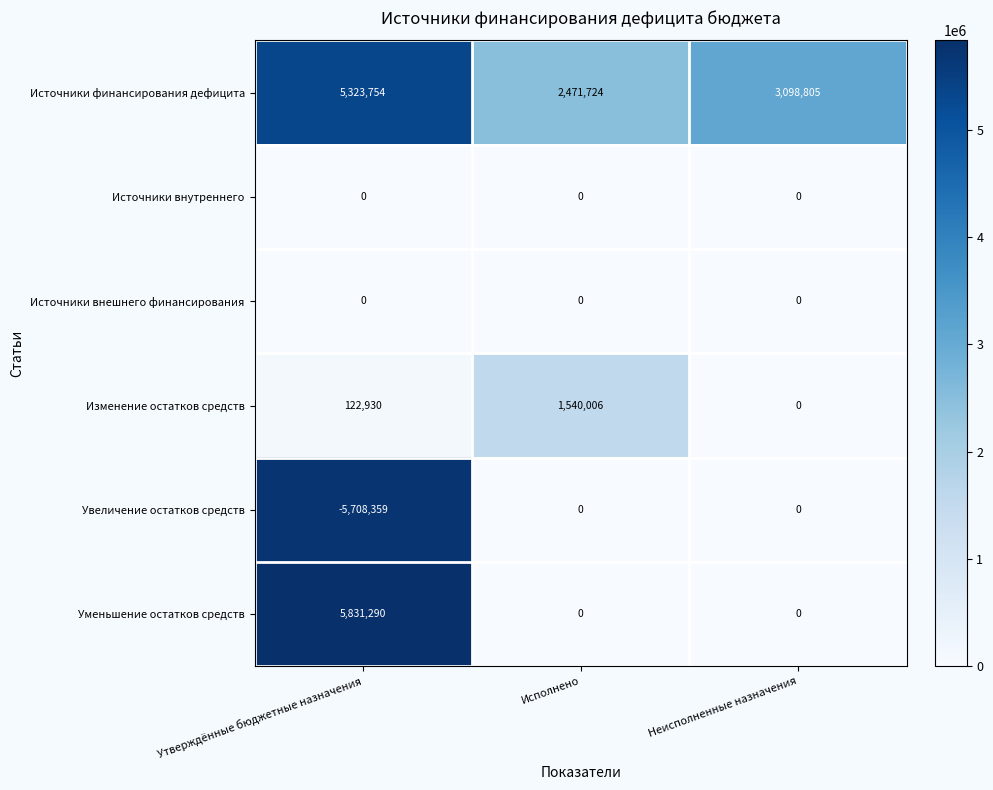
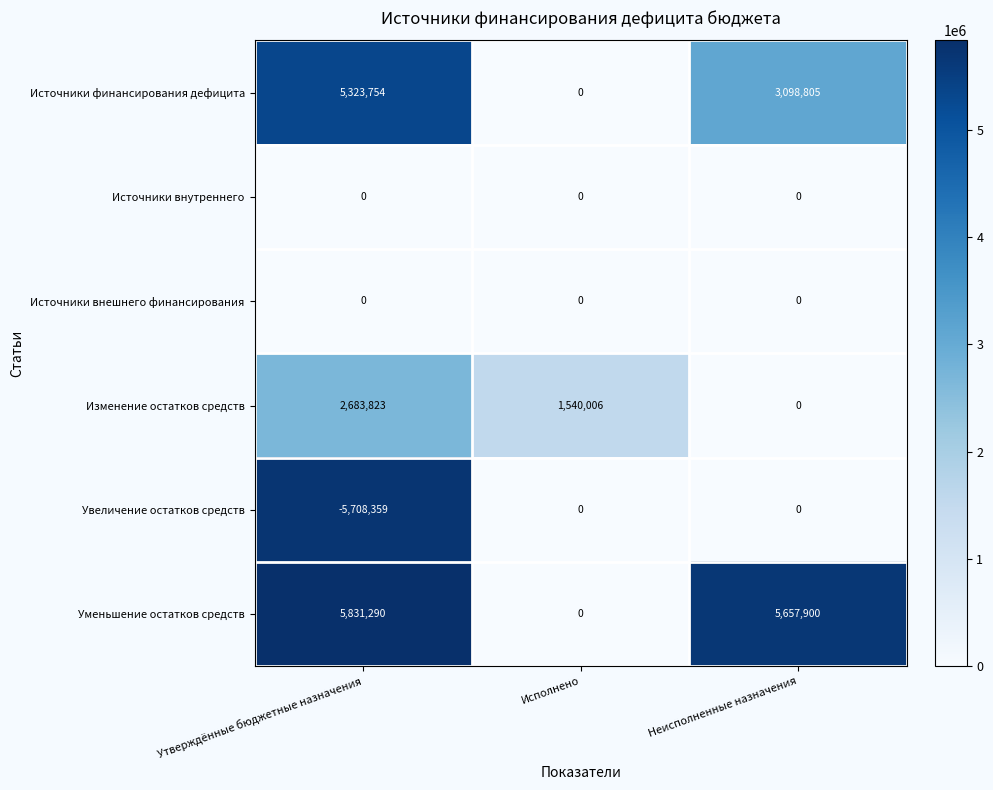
  {
    "Источники финансирования дефицита": {
      "Утверждённые бюджетные назначения": "5,323,754",
-     "Исполнено": "2,471,724",
+     "Исполнено": "0",
      "Неисполненные назначения": "3,098,805"
    },
    "Источники внутреннего": {
      "Утверждённые бюджетные назначения": "0",
      "Исполнено": "0",
      "Неисполненные назначения": "0"
    },
    "Источники внешнего финансирования": {
      "Утверждённые бюджетные назначения": "0",
      "Исполнено": "0",
      "Неисполненные назначения": "0"
    },
    "Изменение остатков средств": {
-     "Утверждённые бюджетные назначения": "122,930",
+     "Утверждённые бюджетные назначения": "2,683,823",
      "Исполнено": "1,540,006",
      "Неисполненные назначения": "0"
    },
    "Увеличение остатков средств": {
      "Утверждённые бюджетные назначения": "-5,708,359",
      "Исполнено": "0",
      "Неисполненные назначения": "0"
    },
    "Уменьшение остатков средств": {
      "Утверждённые бюджетные назначения": "5,831,290",
      "Исполнено": "0",
-     "Неисполненные назначения": "0"
+     "Неисполненные назначения": "5,657,900"
    }
  }
